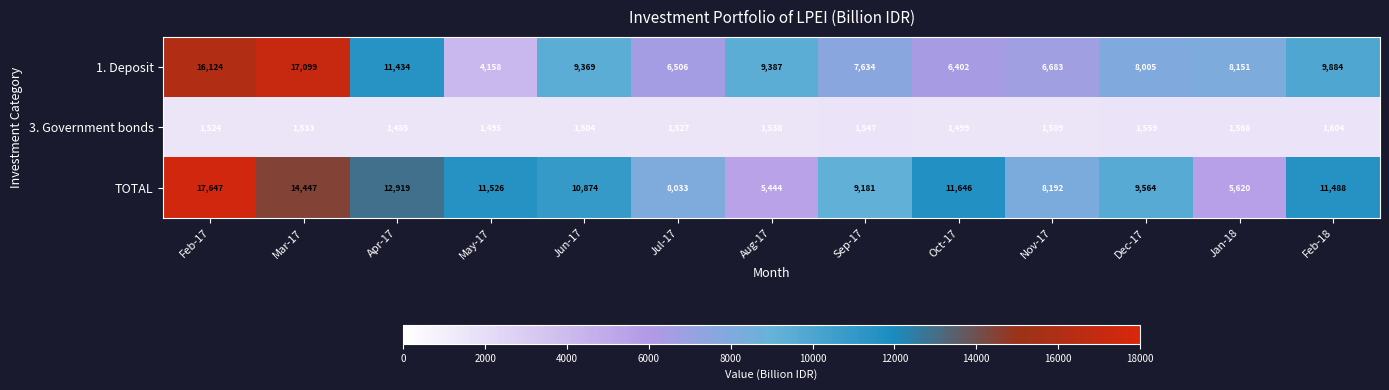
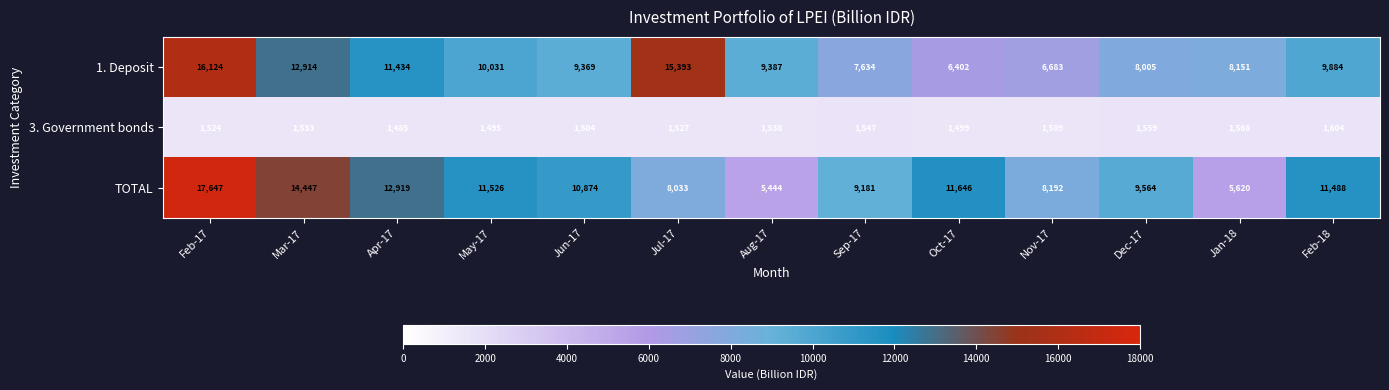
  {
    "1. Deposit": {
      "Feb-17": "16,124",
-     "Mar-17": "17,099",
+     "Mar-17": "12,914",
      "Apr-17": "11,434",
-     "May-17": "4,158",
+     "May-17": "10,031",
      "Jun-17": "9,369",
-     "Jul-17": "6,506",
+     "Jul-17": "15,393",
      "Aug-17": "9,387",
      "Sep-17": "7,634",
      "Oct-17": "6,402",
      "Nov-17": "6,683",
      "Dec-17": "8,005",
      "Jan-18": "8,151",
      "Feb-18": "9,884"
    },
    "TOTAL": {
      "Feb-17": "17,647",
      "Mar-17": "14,447",
      "Apr-17": "12,919",
      "May-17": "11,526",
      "Jun-17": "10,874",
      "Jul-17": "8,033",
      "Aug-17": "5,444",
      "Sep-17": "9,181",
      "Oct-17": "11,646",
      "Nov-17": "8,192",
      "Dec-17": "9,564",
      "Jan-18": "5,620",
      "Feb-18": "11,488"
    }
  }
